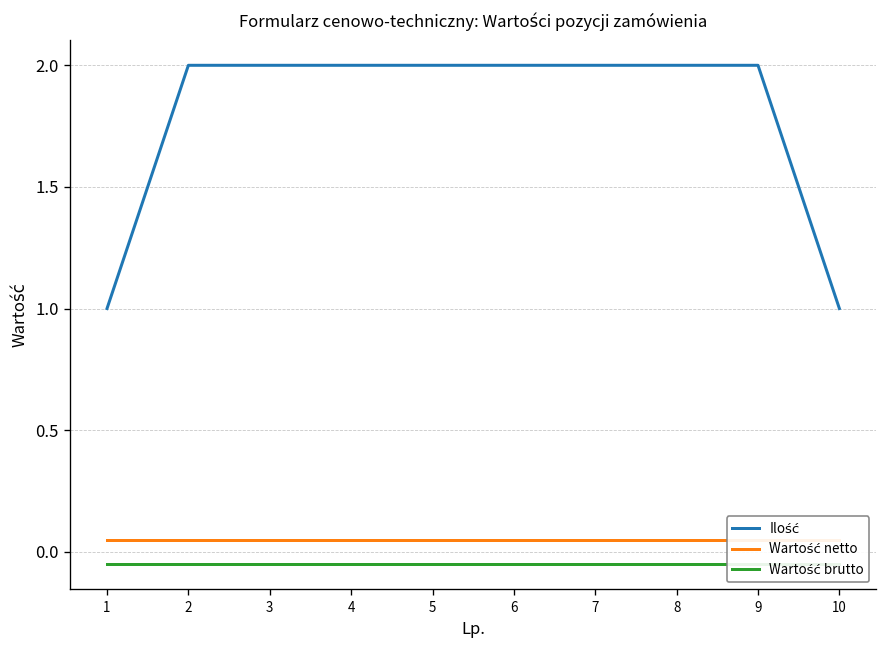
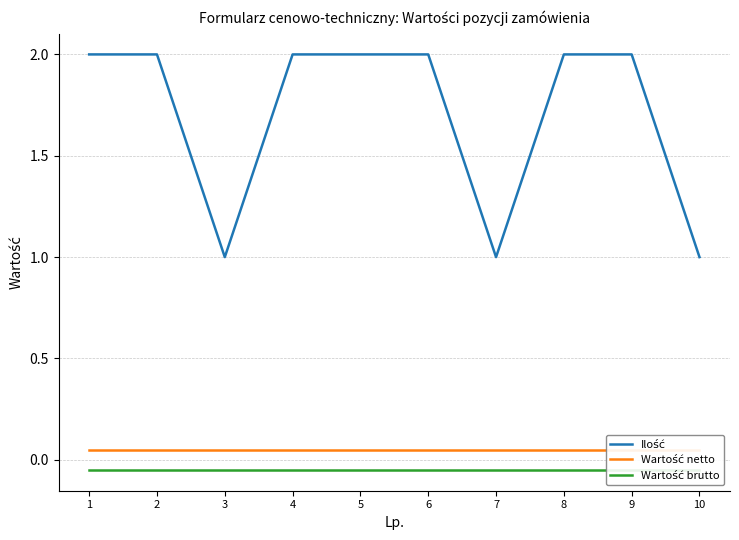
  {
    "Ilość": {
-     "1": 1,
+     "1": 2,
      "2": 2,
-     "3": 2,
+     "3": 1,
      "4": 2,
      "5": 2,
      "6": 2,
-     "7": 2,
+     "7": 1,
      "8": 2,
      "9": 2,
      "10": 1
    },
    "Wartość netto": {
      "1": 0.05,
      "2": 0.05,
      "3": 0.05,
      "4": 0.05,
      "5": 0.05,
      "6": 0.05,
      "7": 0.05,
      "8": 0.05
    },
    "Wartość brutto": {
      "1": -0.05,
      "2": -0.05,
      "3": -0.05,
      "4": -0.05,
      "5": -0.05,
      "6": -0.05,
      "7": -0.05,
      "8": -0.05
    }
  }
